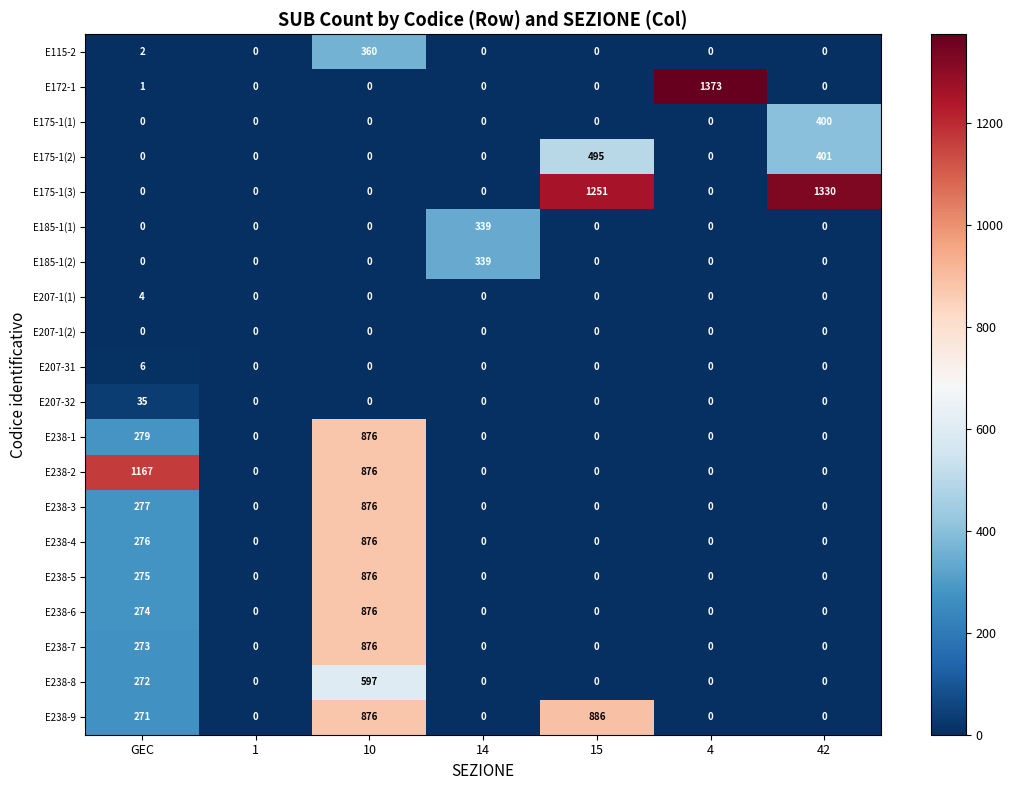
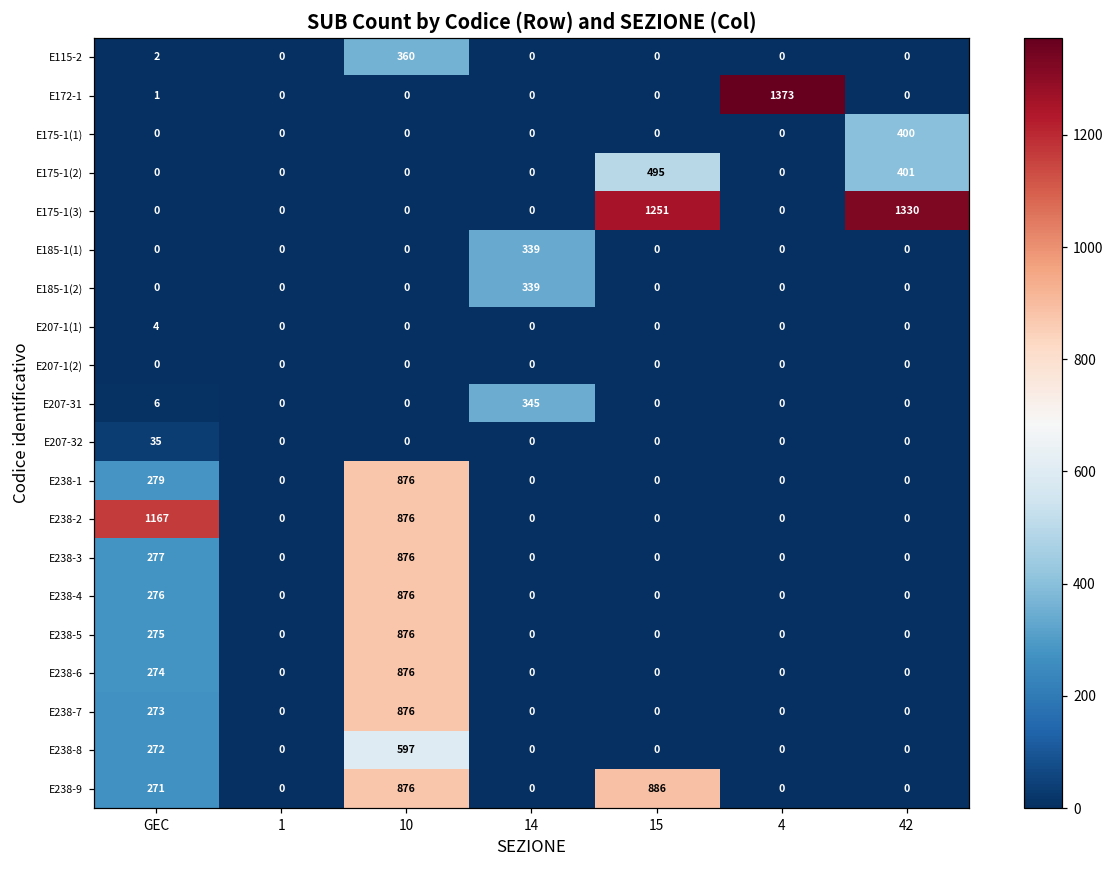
  {
    "E115-2": {
      "GEC": 2,
      "1": 0,
      "10": 360,
      "14": 0,
      "15": 0,
      "4": 0,
      "42": 0
    },
    "E172-1": {
      "GEC": 1,
      "1": 0,
      "10": 0,
      "14": 0,
      "15": 0,
      "4": 1373,
      "42": 0
    },
    "E175-1(1)": {
      "GEC": 0,
      "1": 0,
      "10": 0,
      "14": 0,
      "15": 0,
      "4": 0,
      "42": 400
    },
    "E175-1(2)": {
      "GEC": 0,
      "1": 0,
      "10": 0,
      "14": 0,
      "15": 495,
      "4": 0,
      "42": 401
    },
    "E175-1(3)": {
      "GEC": 0,
      "1": 0,
      "10": 0,
      "14": 0,
      "15": 1251,
      "4": 0,
      "42": 1330
    },
    "E185-1(1)": {
      "GEC": 0,
      "1": 0,
      "10": 0,
      "14": 339,
      "15": 0,
      "4": 0,
      "42": 0
    },
    "E185-1(2)": {
      "GEC": 0,
      "1": 0,
      "10": 0,
      "14": 339,
      "15": 0,
      "4": 0,
      "42": 0
    },
    "E207-1(1)": {
      "GEC": 4,
      "1": 0,
      "10": 0,
      "14": 0,
      "15": 0,
      "4": 0,
      "42": 0
    },
    "E207-1(2)": {
      "GEC": 0,
      "1": 0,
      "10": 0,
      "14": 0,
      "15": 0,
      "4": 0,
      "42": 0
    },
    "E207-31": {
      "GEC": 6,
      "1": 0,
      "10": 0,
-     "14": 0,
+     "14": 345,
      "15": 0,
      "4": 0,
      "42": 0
    },
    "E207-32": {
      "GEC": 35,
      "1": 0,
      "10": 0,
      "14": 0,
      "15": 0,
      "4": 0,
      "42": 0
    },
    "E238-1": {
      "GEC": 279,
      "1": 0,
      "10": 876,
      "14": 0,
      "15": 0,
      "4": 0,
      "42": 0
    },
    "E238-2": {
      "GEC": 1167,
      "1": 0,
      "10": 876,
      "14": 0,
      "15": 0,
      "4": 0,
      "42": 0
    },
    "E238-3": {
      "GEC": 277,
      "1": 0,
      "10": 876,
      "14": 0,
      "15": 0,
      "4": 0,
      "42": 0
    },
    "E238-4": {
      "GEC": 276,
      "1": 0,
      "10": 876,
      "14": 0,
      "15": 0,
      "4": 0,
      "42": 0
    },
    "E238-5": {
      "GEC": 275,
      "1": 0,
      "10": 876,
      "14": 0,
      "15": 0,
      "4": 0,
      "42": 0
    },
    "E238-6": {
      "GEC": 274,
      "1": 0,
      "10": 876,
      "14": 0,
      "15": 0,
      "4": 0,
      "42": 0
    },
    "E238-7": {
      "GEC": 273,
      "1": 0,
      "10": 876,
      "14": 0,
      "15": 0,
      "4": 0,
      "42": 0
    },
    "E238-8": {
      "GEC": 272,
      "1": 0,
      "10": 597,
      "14": 0,
      "15": 0,
      "4": 0,
      "42": 0
    },
    "E238-9": {
      "GEC": 271,
      "1": 0,
      "10": 876,
      "14": 0,
      "15": 886,
      "4": 0,
      "42": 0
    }
  }
